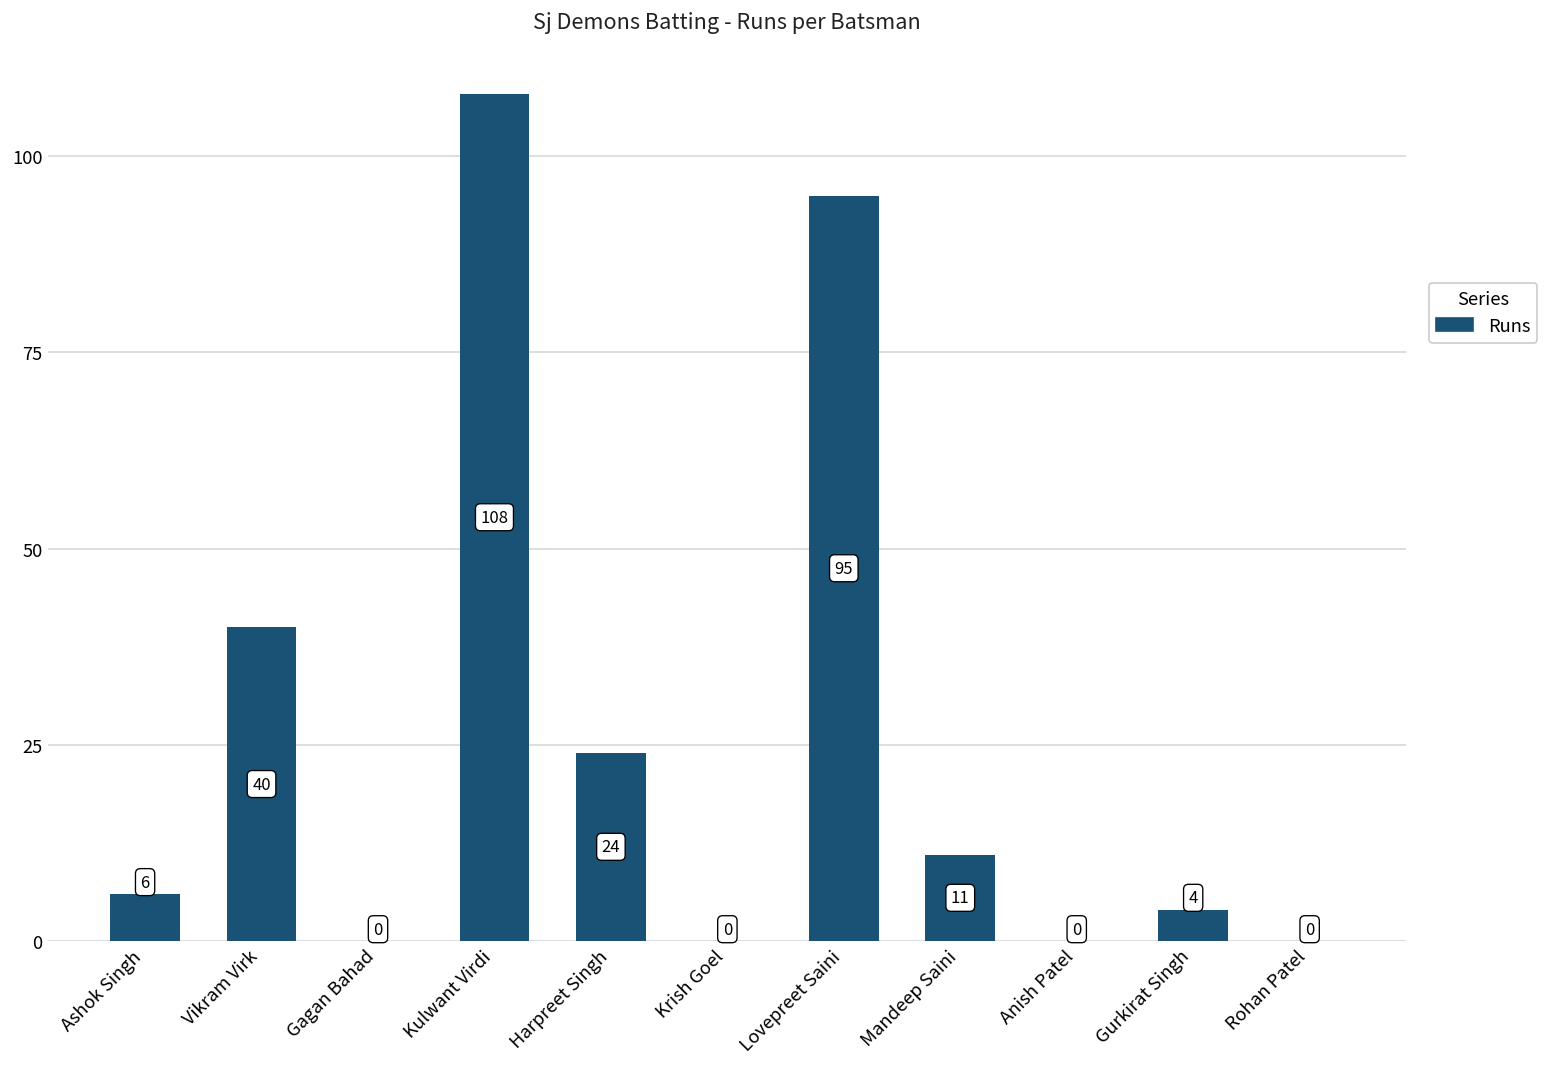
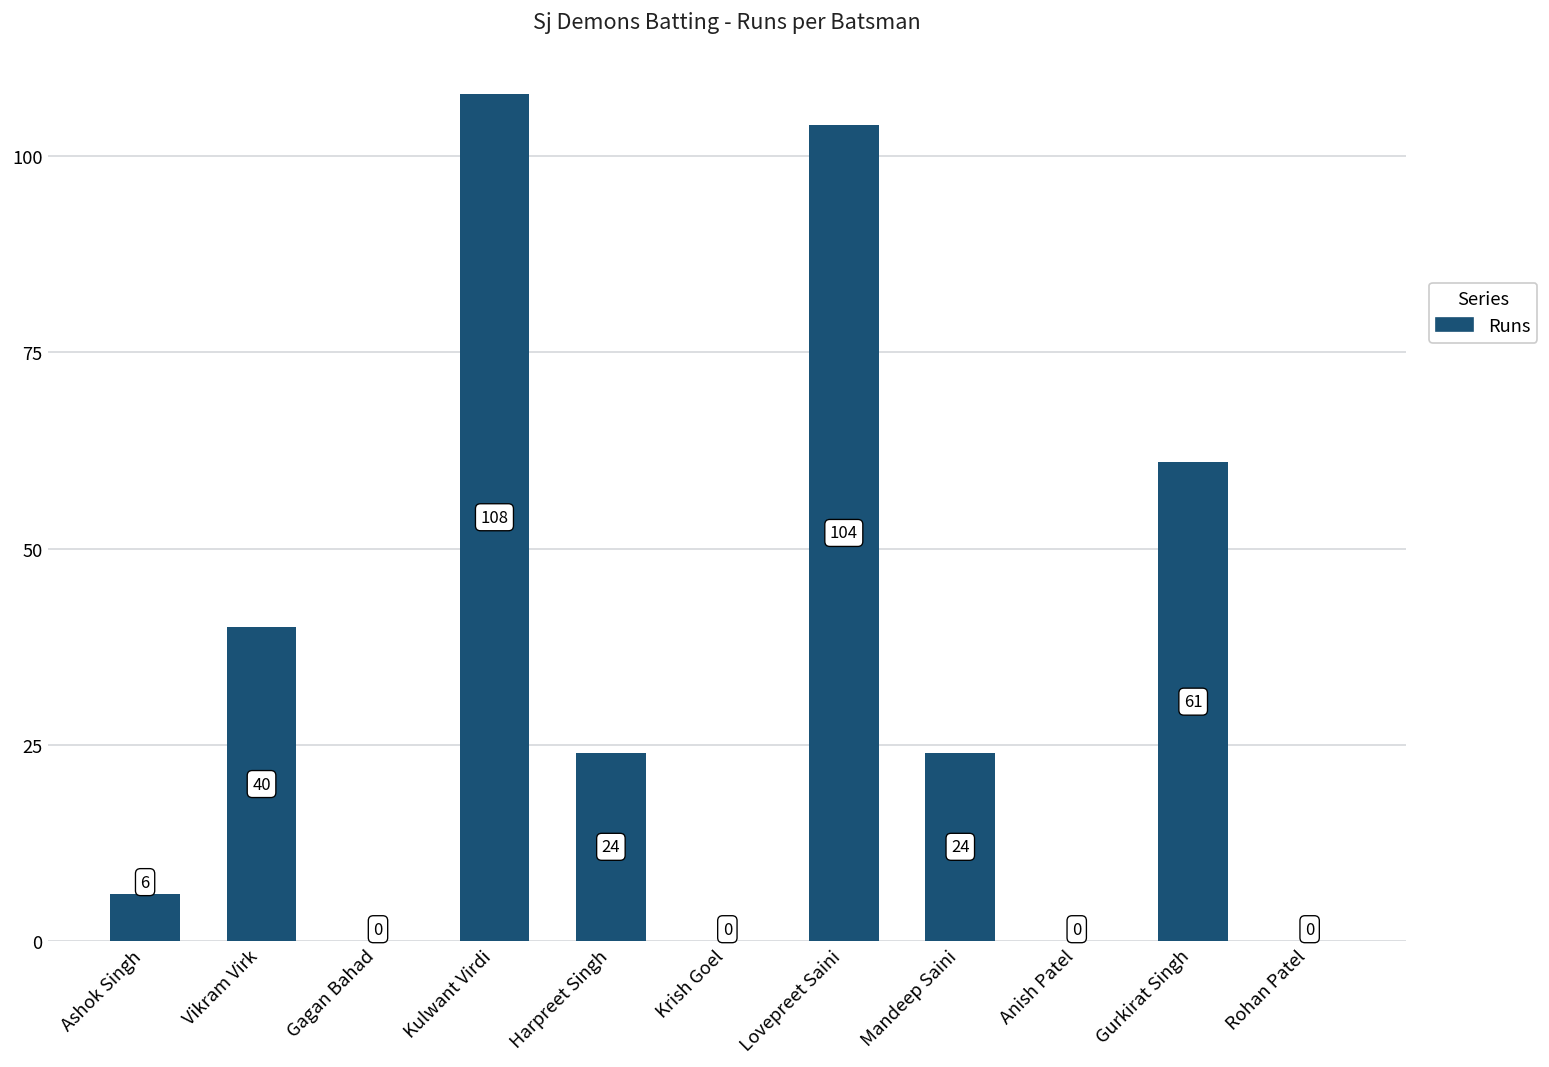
  {
-   "Lovepreet Saini": 95,
-   "Mandeep Saini": 11,
-   "Gurkirat Singh": 4
+   "Lovepreet Saini": 104,
+   "Mandeep Saini": 24,
+   "Gurkirat Singh": 61
  }
